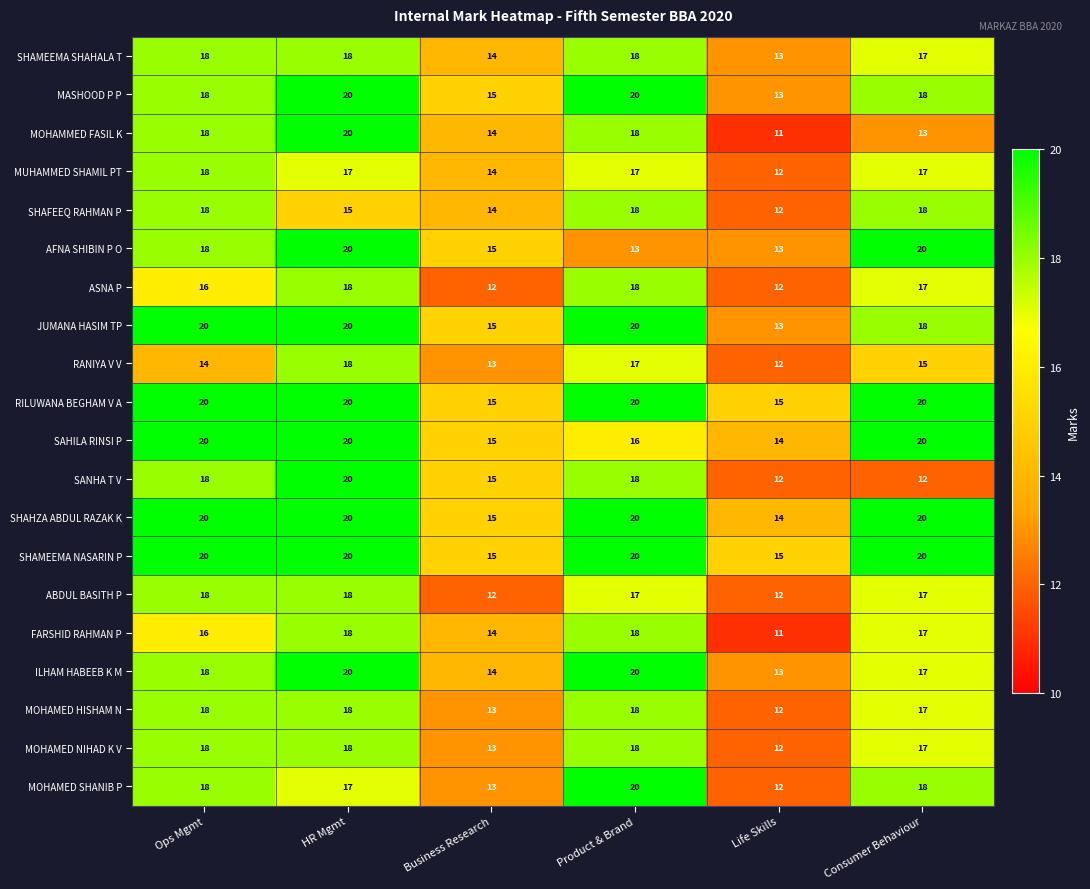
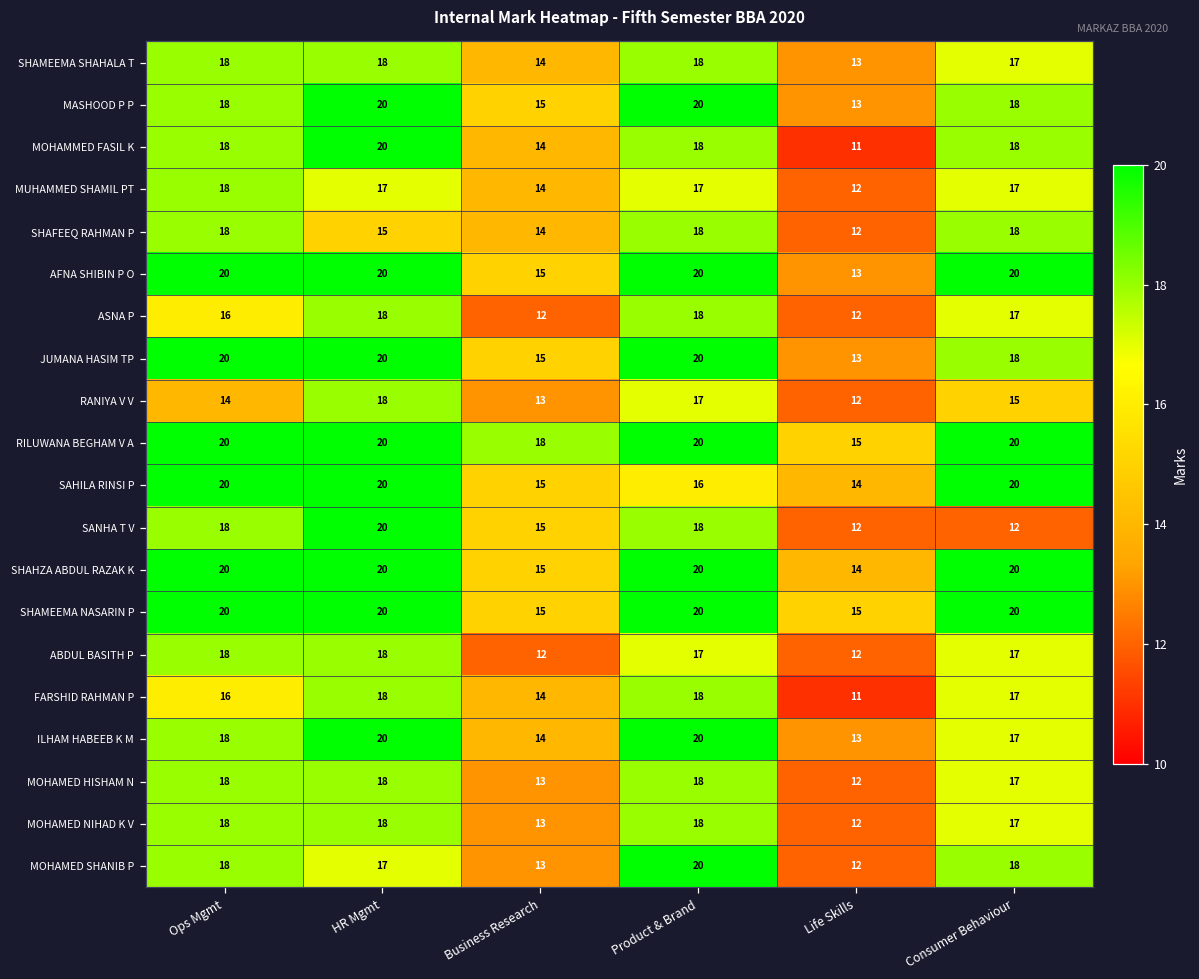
  {
    "SHAMEEMA SHAHALA T": {
      "Ops Mgmt": 18,
      "HR Mgmt": 18,
      "Business Research": 14,
      "Product & Brand": 18,
      "Life Skills": 13,
      "Consumer Behaviour": 17
    },
    "MASHOOD P P": {
      "Ops Mgmt": 18,
      "HR Mgmt": 20,
      "Business Research": 15,
      "Product & Brand": 20,
      "Life Skills": 13,
      "Consumer Behaviour": 18
    },
    "MOHAMMED FASIL K": {
      "Ops Mgmt": 18,
      "HR Mgmt": 20,
      "Business Research": 14,
      "Product & Brand": 18,
      "Life Skills": 11,
-     "Consumer Behaviour": 13
+     "Consumer Behaviour": 18
    },
    "MUHAMMED SHAMIL PT": {
      "Ops Mgmt": 18,
      "HR Mgmt": 17,
      "Business Research": 14,
      "Product & Brand": 17,
      "Life Skills": 12,
      "Consumer Behaviour": 17
    },
    "SHAFEEQ RAHMAN P": {
      "Ops Mgmt": 18,
      "HR Mgmt": 15,
      "Business Research": 14,
      "Product & Brand": 18,
      "Life Skills": 12,
      "Consumer Behaviour": 18
    },
    "AFNA SHIBIN P O": {
-     "Ops Mgmt": 18,
+     "Ops Mgmt": 20,
      "HR Mgmt": 20,
      "Business Research": 15,
-     "Product & Brand": 13,
+     "Product & Brand": 20,
      "Life Skills": 13,
      "Consumer Behaviour": 20
    },
    "ASNA P": {
      "Ops Mgmt": 16,
      "HR Mgmt": 18,
      "Business Research": 12,
      "Product & Brand": 18,
      "Life Skills": 12,
      "Consumer Behaviour": 17
    },
    "JUMANA HASIM TP": {
      "Ops Mgmt": 20,
      "HR Mgmt": 20,
      "Business Research": 15,
      "Product & Brand": 20,
      "Life Skills": 13,
      "Consumer Behaviour": 18
    },
    "RANIYA V V": {
      "Ops Mgmt": 14,
      "HR Mgmt": 18,
      "Business Research": 13,
      "Product & Brand": 17,
      "Life Skills": 12,
      "Consumer Behaviour": 15
    },
    "RILUWANA BEGHAM V A": {
      "Ops Mgmt": 20,
      "HR Mgmt": 20,
-     "Business Research": 15,
+     "Business Research": 18,
      "Product & Brand": 20,
      "Life Skills": 15,
      "Consumer Behaviour": 20
    },
    "SAHILA RINSI P": {
      "Ops Mgmt": 20,
      "HR Mgmt": 20,
      "Business Research": 15,
      "Product & Brand": 16,
      "Life Skills": 14,
      "Consumer Behaviour": 20
    },
    "SANHA T V": {
      "Ops Mgmt": 18,
      "HR Mgmt": 20,
      "Business Research": 15,
      "Product & Brand": 18,
      "Life Skills": 12,
      "Consumer Behaviour": 12
    },
    "SHAHZA ABDUL RAZAK K": {
      "Ops Mgmt": 20,
      "HR Mgmt": 20,
      "Business Research": 15,
      "Product & Brand": 20,
      "Life Skills": 14,
      "Consumer Behaviour": 20
    },
    "SHAMEEMA NASARIN P": {
      "Ops Mgmt": 20,
      "HR Mgmt": 20,
      "Business Research": 15,
      "Product & Brand": 20,
      "Life Skills": 15,
      "Consumer Behaviour": 20
    },
    "ABDUL BASITH P": {
      "Ops Mgmt": 18,
      "HR Mgmt": 18,
      "Business Research": 12,
      "Product & Brand": 17,
      "Life Skills": 12,
      "Consumer Behaviour": 17
    },
    "FARSHID RAHMAN P": {
      "Ops Mgmt": 16,
      "HR Mgmt": 18,
      "Business Research": 14,
      "Product & Brand": 18,
      "Life Skills": 11,
      "Consumer Behaviour": 17
    },
    "ILHAM HABEEB K M": {
      "Ops Mgmt": 18,
      "HR Mgmt": 20,
      "Business Research": 14,
      "Product & Brand": 20,
      "Life Skills": 13,
      "Consumer Behaviour": 17
    },
    "MOHAMED HISHAM N": {
      "Ops Mgmt": 18,
      "HR Mgmt": 18,
      "Business Research": 13,
      "Product & Brand": 18,
      "Life Skills": 12,
      "Consumer Behaviour": 17
    },
    "MOHAMED NIHAD K V": {
      "Ops Mgmt": 18,
      "HR Mgmt": 18,
      "Business Research": 13,
      "Product & Brand": 18,
      "Life Skills": 12,
      "Consumer Behaviour": 17
    },
    "MOHAMED SHANIB P": {
      "Ops Mgmt": 18,
      "HR Mgmt": 17,
      "Business Research": 13,
      "Product & Brand": 20,
      "Life Skills": 12,
      "Consumer Behaviour": 18
    }
  }
